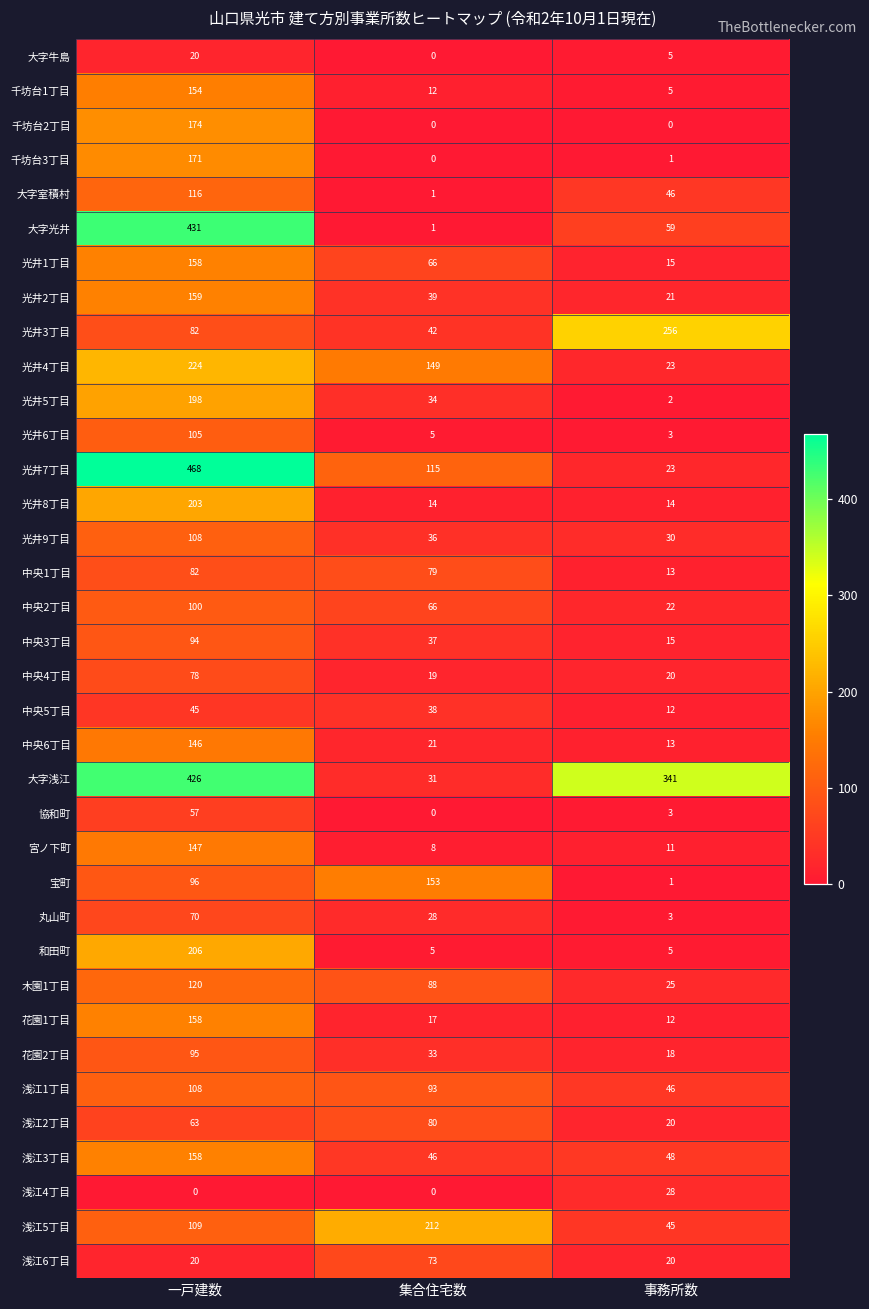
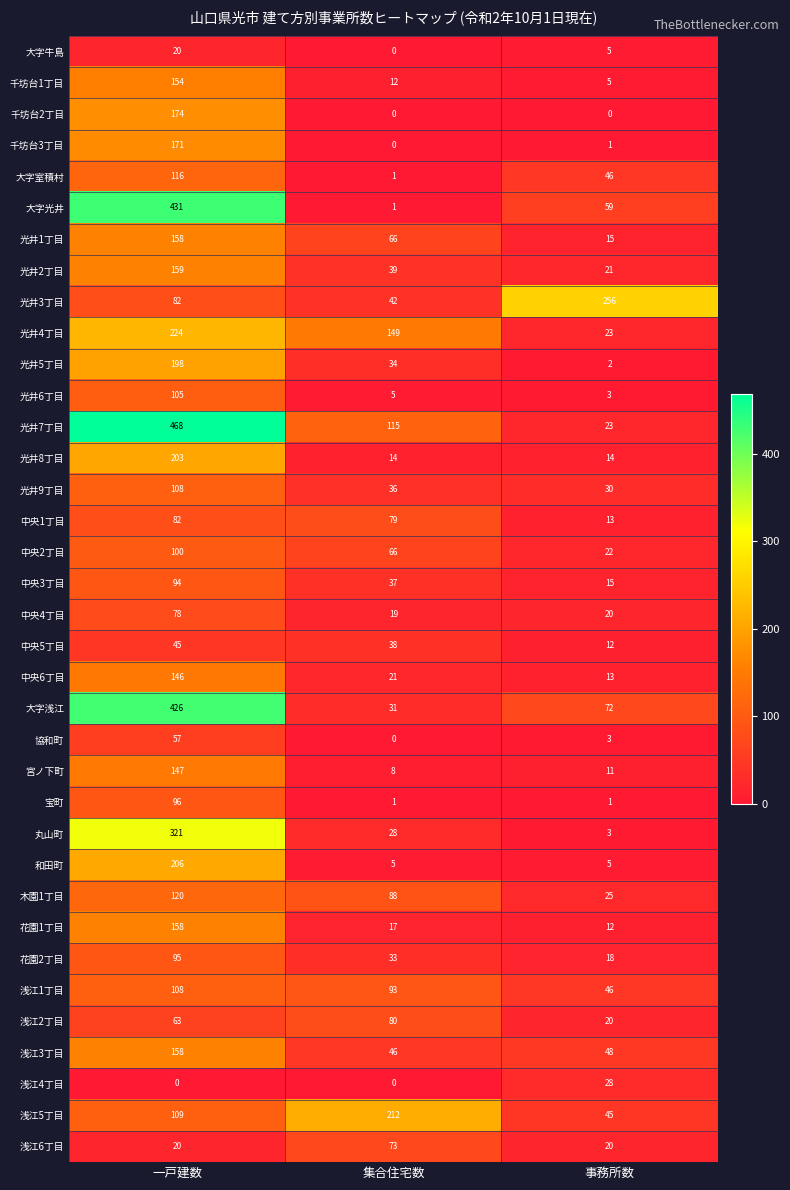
  {
    "大字牛島": {
      "一戸建数": 20,
      "集合住宅数": 0,
      "事務所数": 5
    },
    "千坊台1丁目": {
      "一戸建数": 154,
      "集合住宅数": 12,
      "事務所数": 5
    },
    "千坊台2丁目": {
      "一戸建数": 174,
      "集合住宅数": 0,
      "事務所数": 0
    },
    "千坊台3丁目": {
      "一戸建数": 171,
      "集合住宅数": 0,
      "事務所数": 1
    },
    "大字室積村": {
      "一戸建数": 116,
      "集合住宅数": 1,
      "事務所数": 46
    },
    "大字光井": {
      "一戸建数": 431,
      "集合住宅数": 1,
      "事務所数": 59
    },
    "光井1丁目": {
      "一戸建数": 158,
      "集合住宅数": 66,
      "事務所数": 15
    },
    "光井2丁目": {
      "一戸建数": 159,
      "集合住宅数": 39,
      "事務所数": 21
    },
    "光井3丁目": {
      "一戸建数": 82,
      "集合住宅数": 42,
      "事務所数": 256
    },
    "光井4丁目": {
      "一戸建数": 224,
      "集合住宅数": 149,
      "事務所数": 23
    },
    "光井5丁目": {
      "一戸建数": 198,
      "集合住宅数": 34,
      "事務所数": 2
    },
    "光井6丁目": {
      "一戸建数": 105,
      "集合住宅数": 5,
      "事務所数": 3
    },
    "光井7丁目": {
      "一戸建数": 468,
      "集合住宅数": 115,
      "事務所数": 23
    },
    "光井8丁目": {
      "一戸建数": 203,
      "集合住宅数": 14,
      "事務所数": 14
    },
    "光井9丁目": {
      "一戸建数": 108,
      "集合住宅数": 36,
      "事務所数": 30
    },
    "中央1丁目": {
      "一戸建数": 82,
      "集合住宅数": 79,
      "事務所数": 13
    },
    "中央2丁目": {
      "一戸建数": 100,
      "集合住宅数": 66,
      "事務所数": 22
    },
    "中央3丁目": {
      "一戸建数": 94,
      "集合住宅数": 37,
      "事務所数": 15
    },
    "中央4丁目": {
      "一戸建数": 78,
      "集合住宅数": 19,
      "事務所数": 20
    },
    "中央5丁目": {
      "一戸建数": 45,
      "集合住宅数": 38,
      "事務所数": 12
    },
    "中央6丁目": {
      "一戸建数": 146,
      "集合住宅数": 21,
      "事務所数": 13
    },
    "大字浅江": {
      "一戸建数": 426,
      "集合住宅数": 31,
-     "事務所数": 341
+     "事務所数": 72
    },
    "協和町": {
      "一戸建数": 57,
      "集合住宅数": 0,
      "事務所数": 3
    },
    "宮ノ下町": {
      "一戸建数": 147,
      "集合住宅数": 8,
      "事務所数": 11
    },
    "宝町": {
      "一戸建数": 96,
-     "集合住宅数": 153,
+     "集合住宅数": 1,
      "事務所数": 1
    },
    "丸山町": {
-     "一戸建数": 70,
+     "一戸建数": 321,
      "集合住宅数": 28,
      "事務所数": 3
    },
    "和田町": {
      "一戸建数": 206,
      "集合住宅数": 5,
      "事務所数": 5
    },
    "木園1丁目": {
      "一戸建数": 120,
      "集合住宅数": 88,
      "事務所数": 25
    },
    "花園1丁目": {
      "一戸建数": 158,
      "集合住宅数": 17,
      "事務所数": 12
    },
    "花園2丁目": {
      "一戸建数": 95,
      "集合住宅数": 33,
      "事務所数": 18
    },
    "浅江1丁目": {
      "一戸建数": 108,
      "集合住宅数": 93,
      "事務所数": 46
    },
    "浅江2丁目": {
      "一戸建数": 63,
      "集合住宅数": 80,
      "事務所数": 20
    },
    "浅江3丁目": {
      "一戸建数": 158,
      "集合住宅数": 46,
      "事務所数": 48
    },
    "浅江4丁目": {
      "一戸建数": 0,
      "集合住宅数": 0,
      "事務所数": 28
    },
    "浅江5丁目": {
      "一戸建数": 109,
      "集合住宅数": 212,
      "事務所数": 45
    },
    "浅江6丁目": {
      "一戸建数": 20,
      "集合住宅数": 73,
      "事務所数": 20
    }
  }
